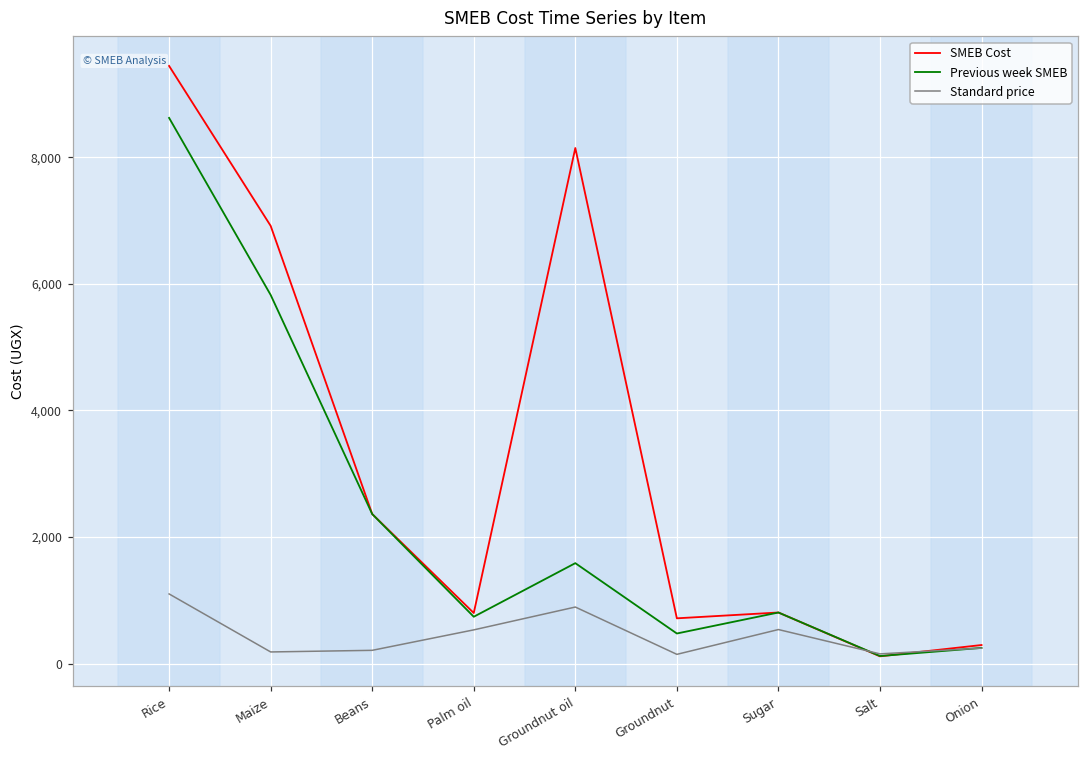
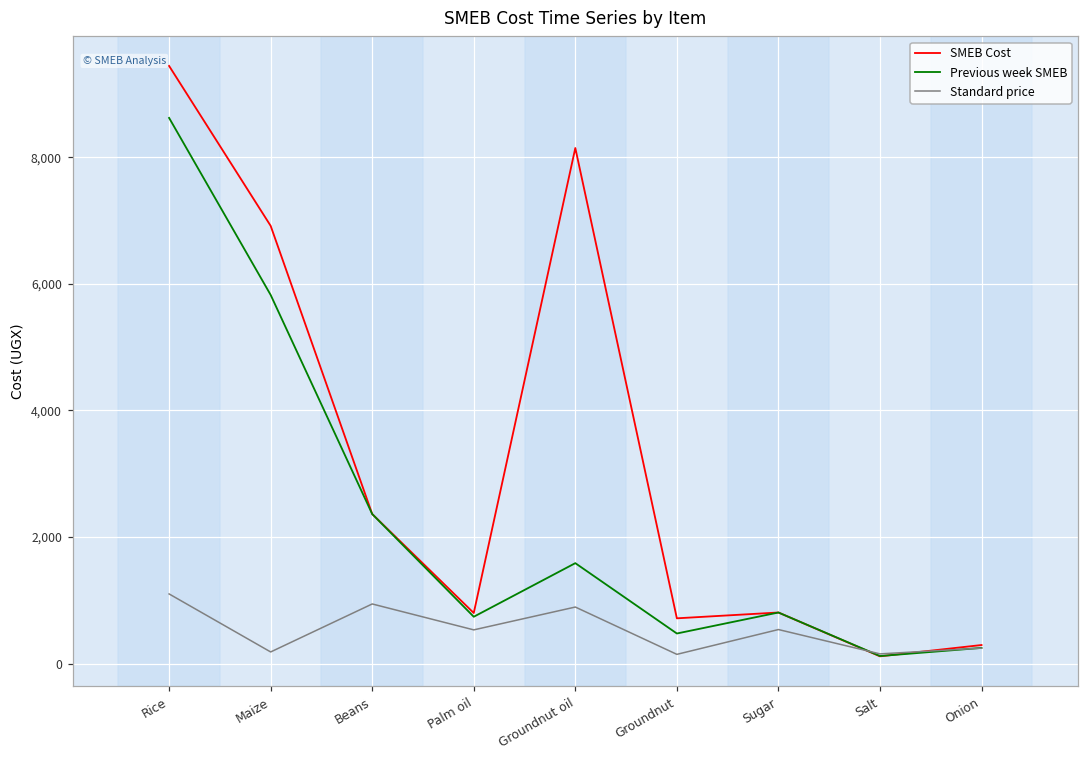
  {
    "SMEB Cost": {
      "Rice": "9,400",
      "Maize": "6,900",
      "Palm oil": "800",
      "Groundnut oil": "8,100",
      "Groundnut": "700",
      "Onion": "300"
    },
    "Previous week SMEB": {
      "Rice": "8,600",
      "Maize": "5,800",
      "Palm oil": "700",
      "Groundnut oil": "1,600",
      "Groundnut": "500"
    },
    "Standard price": {
      "Rice": "1,100",
      "Maize": "200",
-     "Beans": "200",
+     "Beans": "900",
      "Palm oil": "500",
      "Groundnut oil": "900",
      "Groundnut": "100",
      "Sugar": "500"
    }
  }
